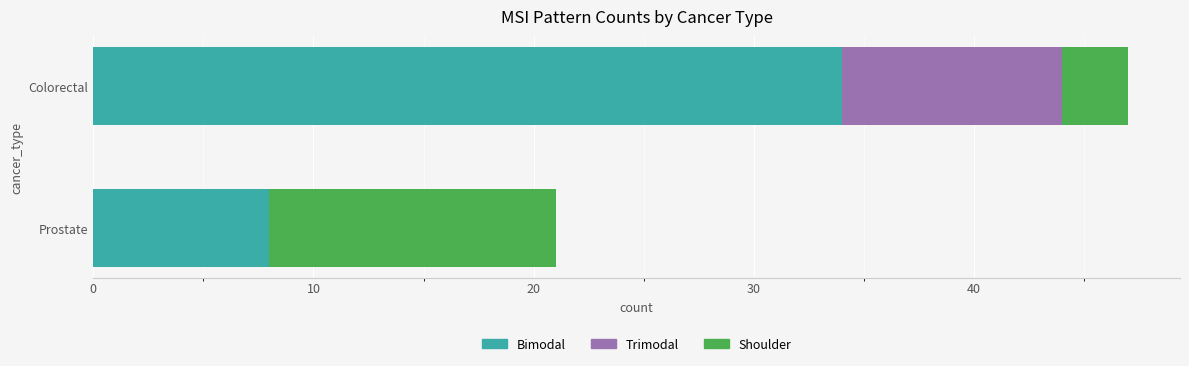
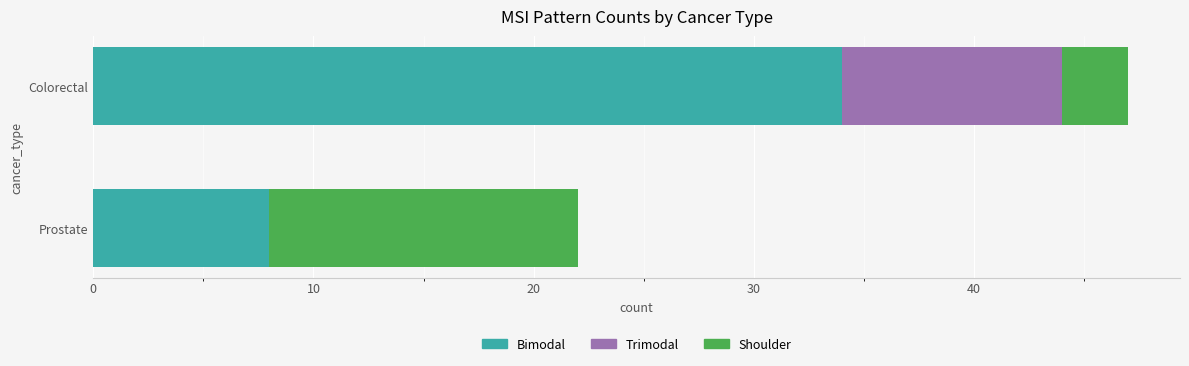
  {
    "Bimodal": {
      "Colorectal": 34,
      "Prostate": 8
    },
    "Trimodal": {
      "Colorectal": 10,
      "Prostate": 0
    },
    "Shoulder": {
      "Colorectal": 3,
-     "Prostate": 13
+     "Prostate": 14
    }
  }
